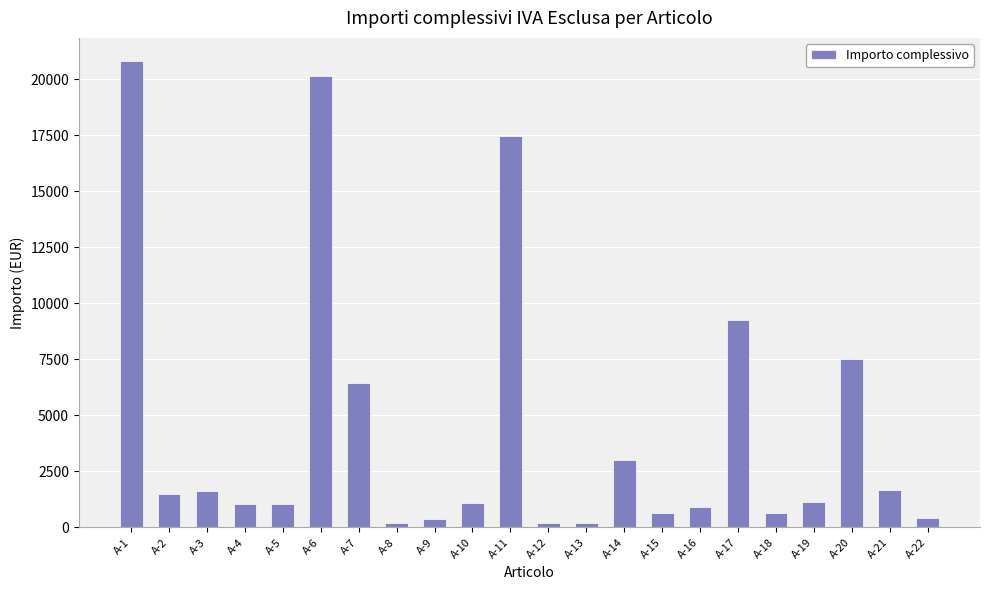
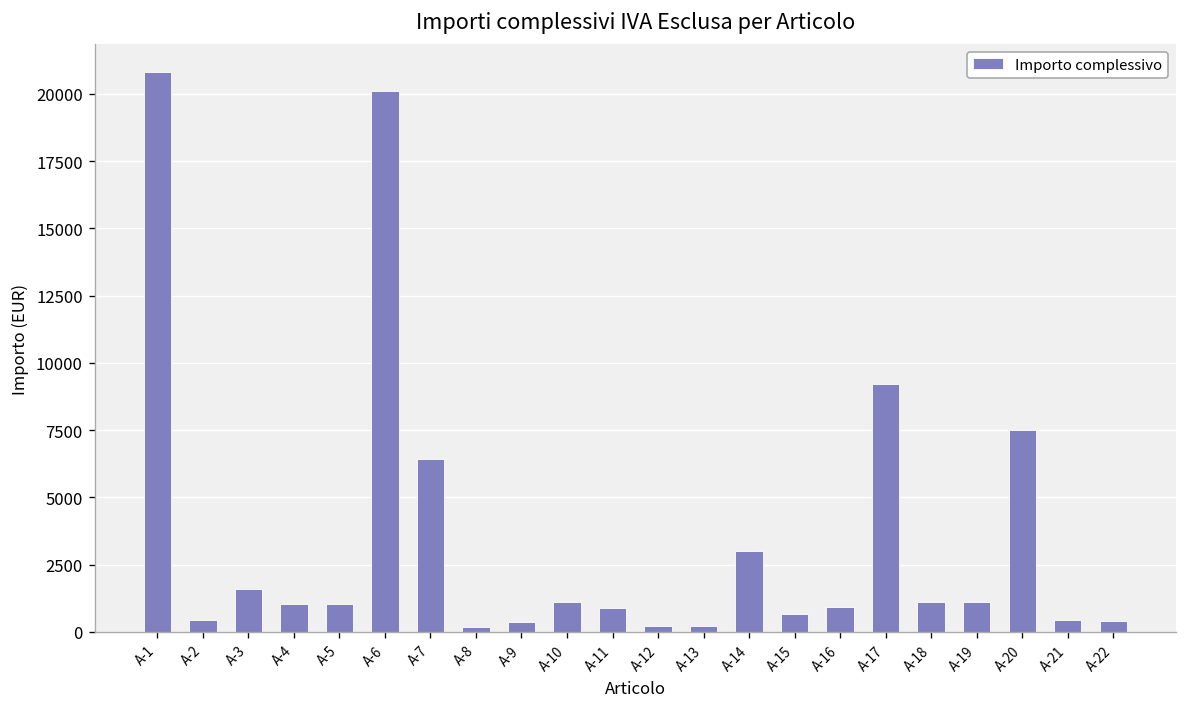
  {
    "A-1": 20800,
-   "A-2": 1500,
+   "A-2": 500,
    "A-3": 1600,
    "A-4": 1100,
    "A-5": 1000,
    "A-6": 20100,
    "A-7": 6400,
    "A-8": 200,
    "A-9": 400,
    "A-10": 1100,
-   "A-11": 17500,
+   "A-11": 900,
    "A-12": 200,
    "A-13": 200,
    "A-14": 3000,
    "A-15": 700,
    "A-16": 900,
    "A-17": 9200,
-   "A-18": 600,
+   "A-18": 1100,
    "A-19": 1100,
    "A-20": 7500,
-   "A-21": 1700,
+   "A-21": 400,
    "A-22": 400
  }
